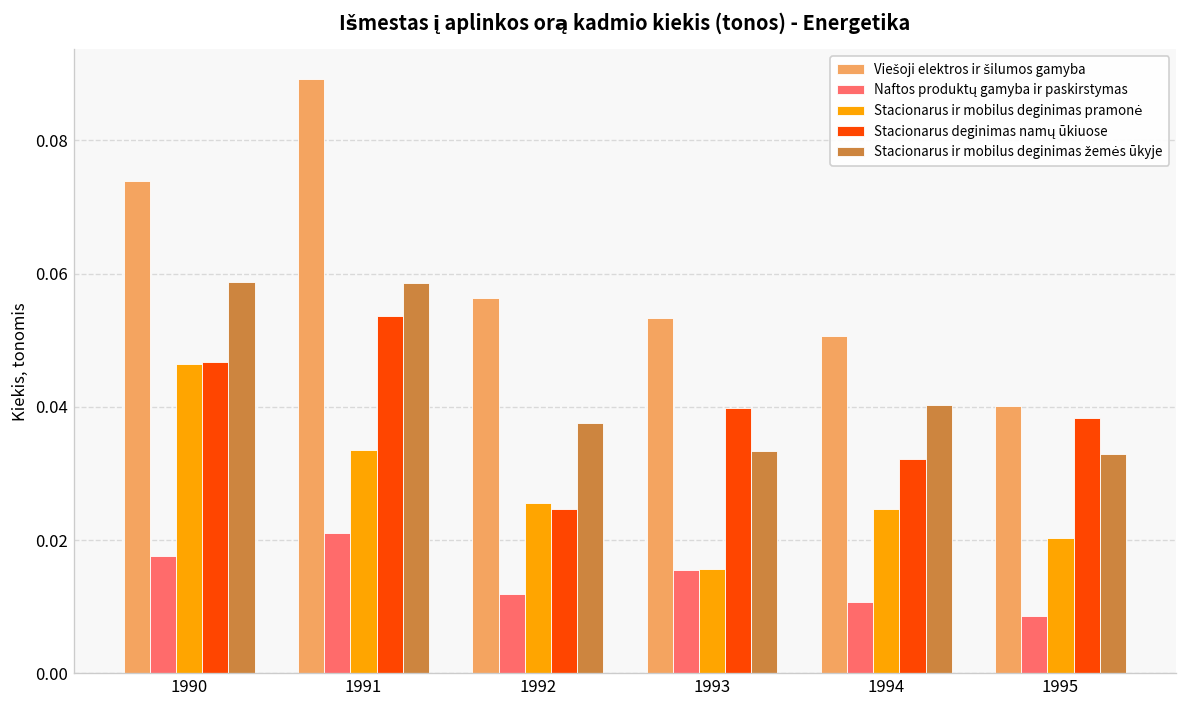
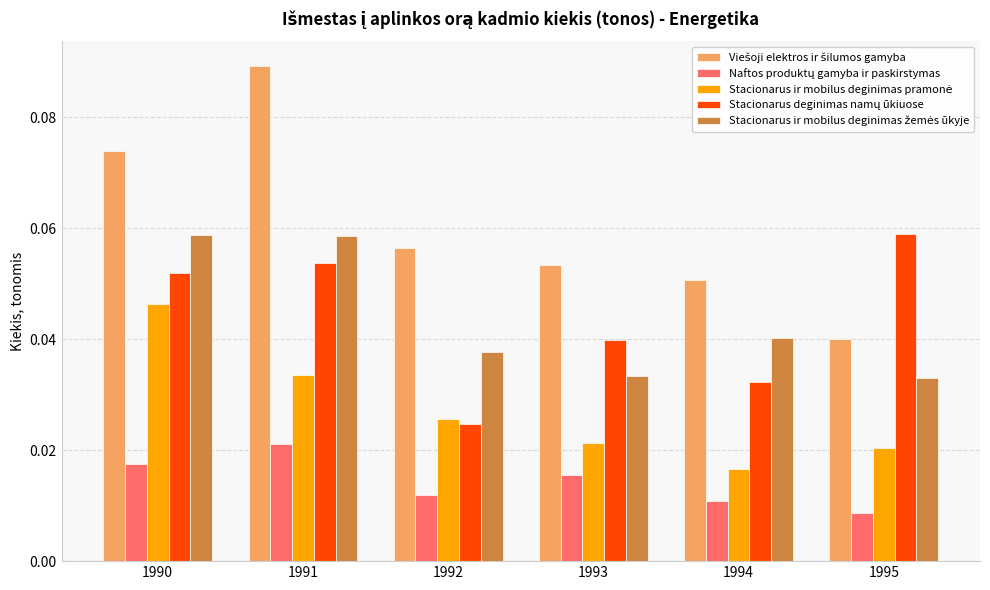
  {
    "Stacionarus ir mobilus deginimas pramonė": {
      "1990": 0.046,
      "1991": 0.033,
      "1992": 0.026,
-     "1993": 0.016,
-     "1994": 0.025,
+     "1993": 0.021,
+     "1994": 0.017,
      "1995": 0.020
    },
    "Stacionarus deginimas namų ūkiuose": {
-     "1990": 0.047,
+     "1990": 0.052,
      "1991": 0.054,
      "1992": 0.025,
      "1993": 0.040,
      "1994": 0.032,
-     "1995": 0.038
+     "1995": 0.059
    }
  }
